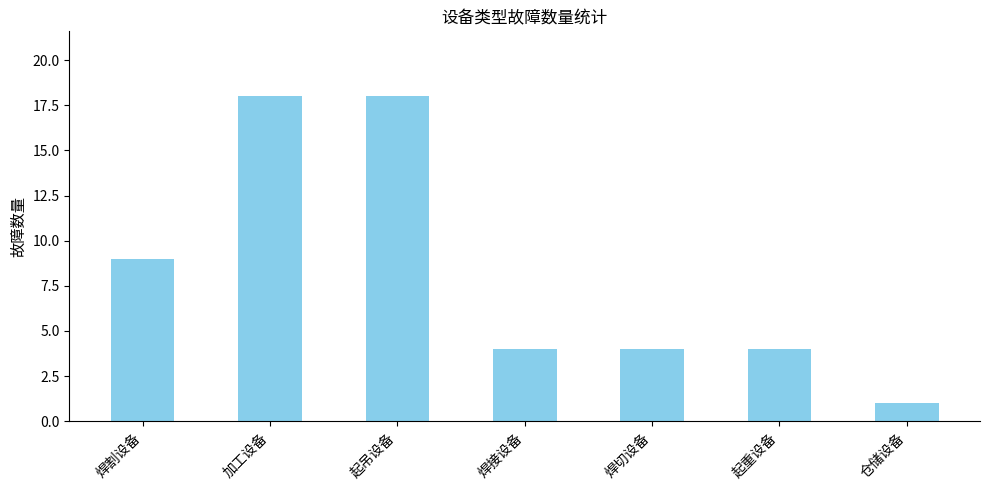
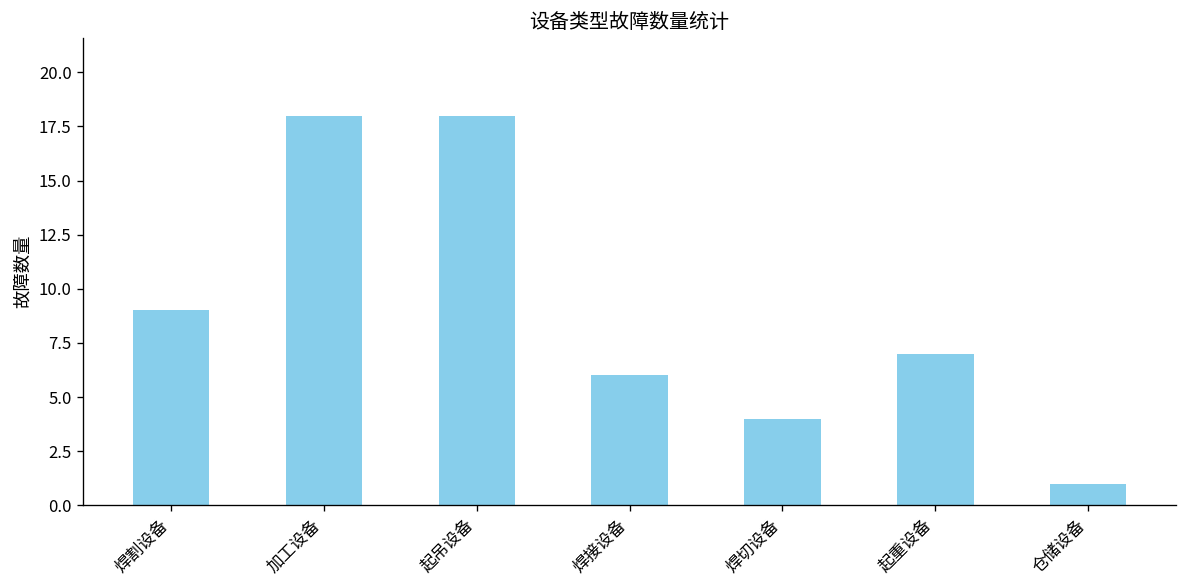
  {
    "焊割设备": 9,
    "加工设备": 18,
    "起吊设备": 18,
-   "焊接设备": 4,
+   "焊接设备": 6,
    "焊切设备": 4,
-   "起重设备": 4,
+   "起重设备": 7,
    "仓储设备": 1
  }
